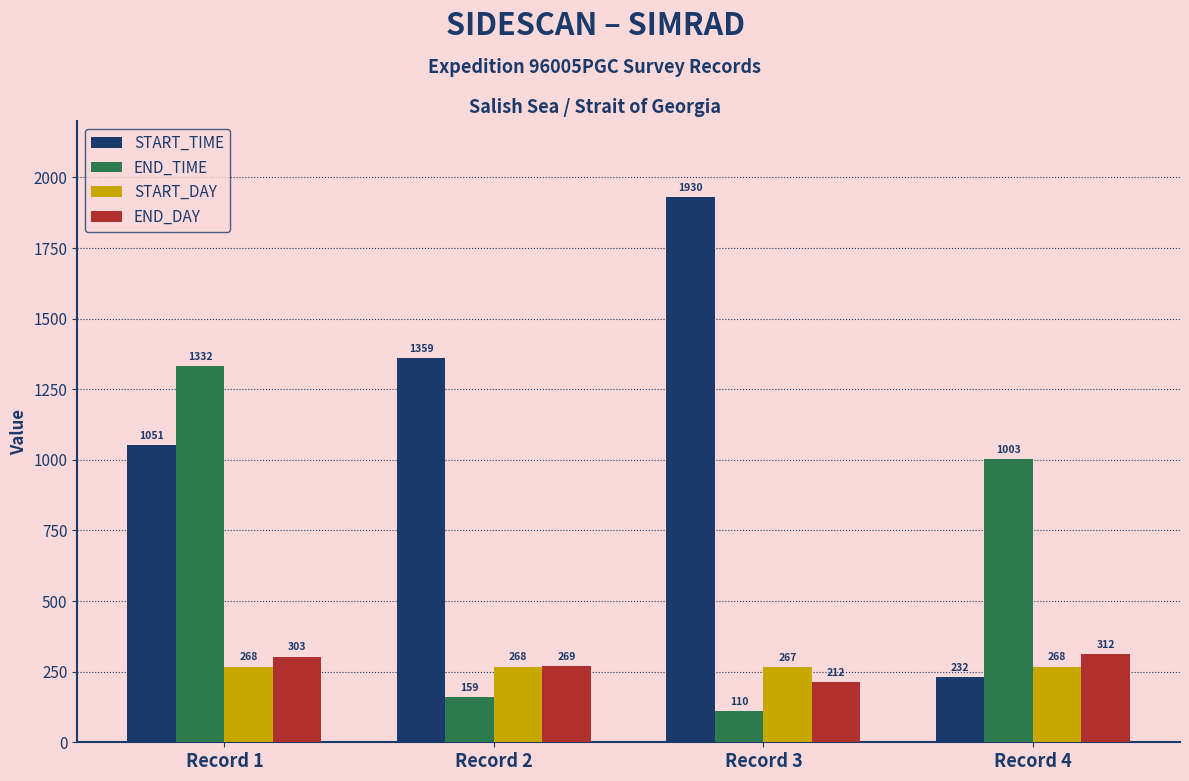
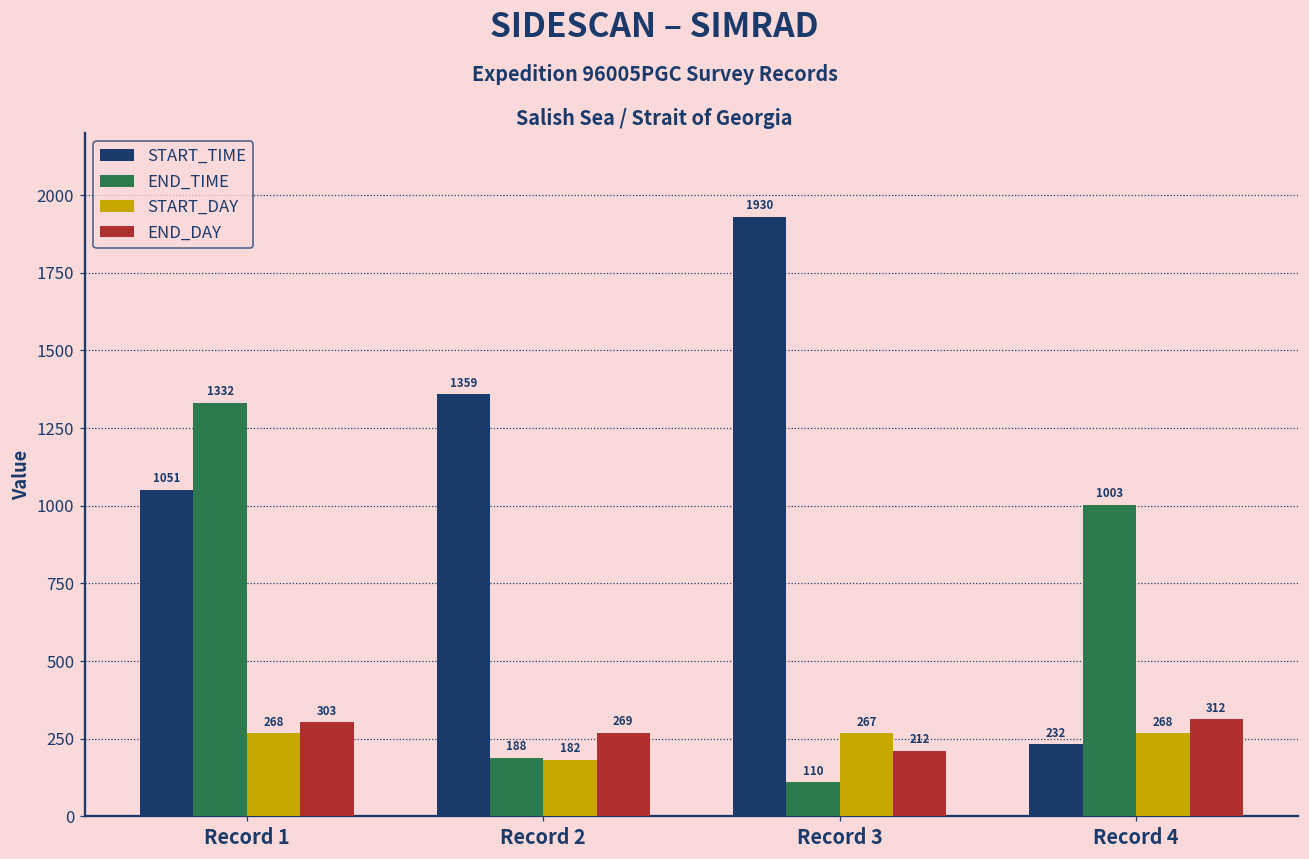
  {
    "START_TIME": {
      "Record 1": 1051,
      "Record 2": 1359,
      "Record 3": 1930,
      "Record 4": 232
    },
    "END_TIME": {
      "Record 1": 1332,
-     "Record 2": 159,
+     "Record 2": 188,
      "Record 3": 110,
      "Record 4": 1003
    },
    "START_DAY": {
      "Record 1": 268,
-     "Record 2": 268,
+     "Record 2": 182,
      "Record 3": 267,
      "Record 4": 268
    },
    "END_DAY": {
      "Record 1": 303,
      "Record 2": 269,
      "Record 3": 212,
      "Record 4": 312
    }
  }
